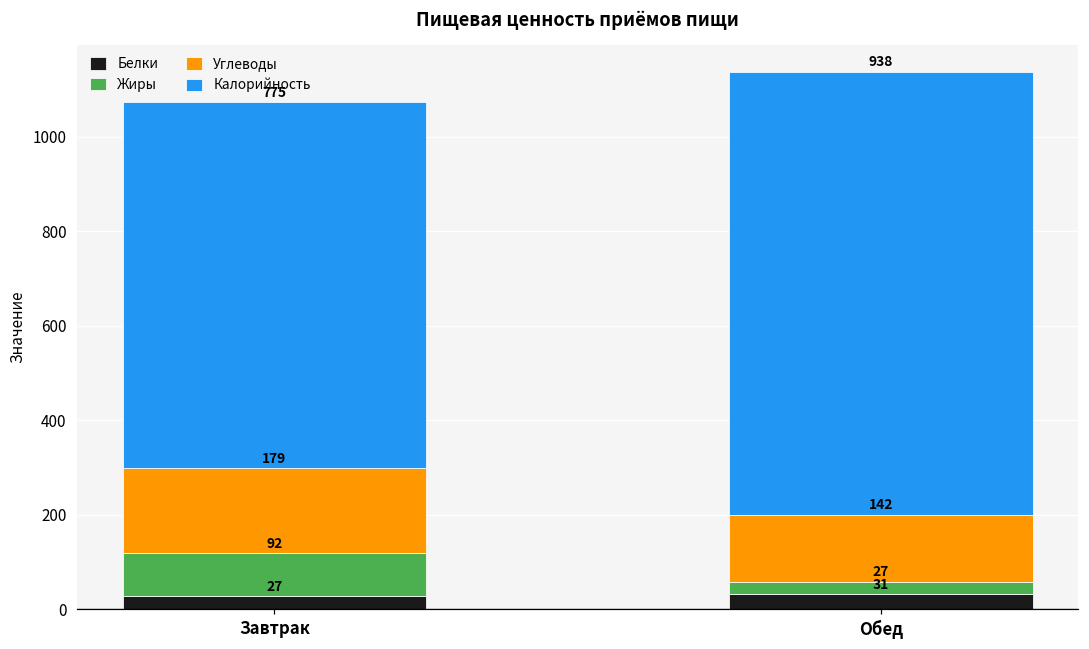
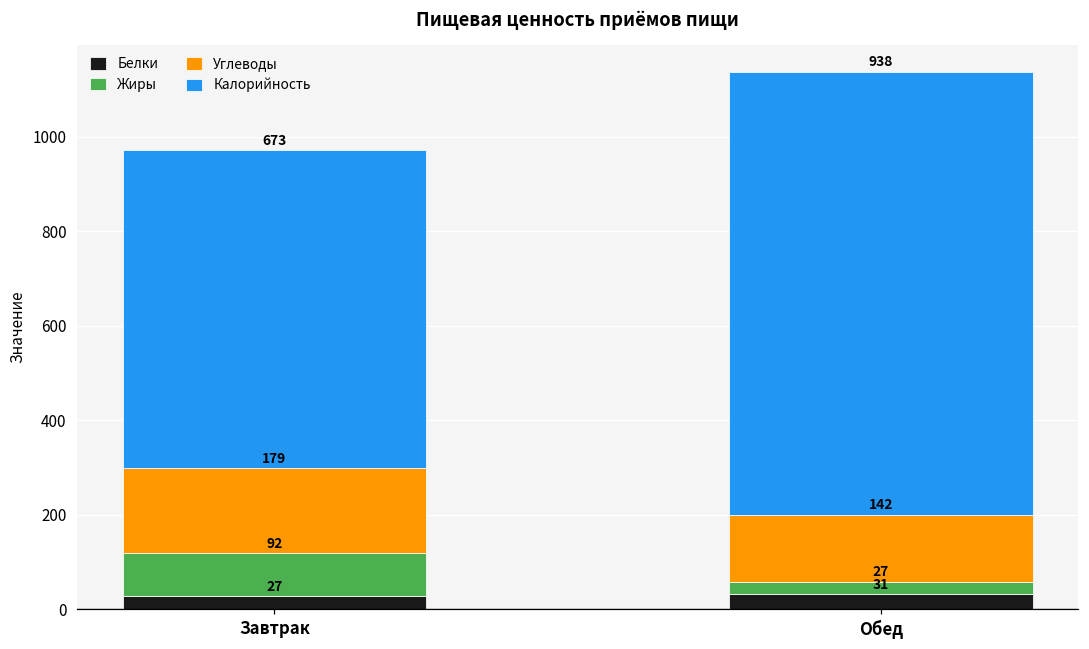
  {
    "Жиры": {
      "Завтрак": 92,
      "Обед": 27
    },
    "Углеводы": {
      "Завтрак": 179,
      "Обед": 142
    },
    "Калорийность": {
-     "Завтрак": 775,
+     "Завтрак": 673,
      "Обед": 938
    }
  }
